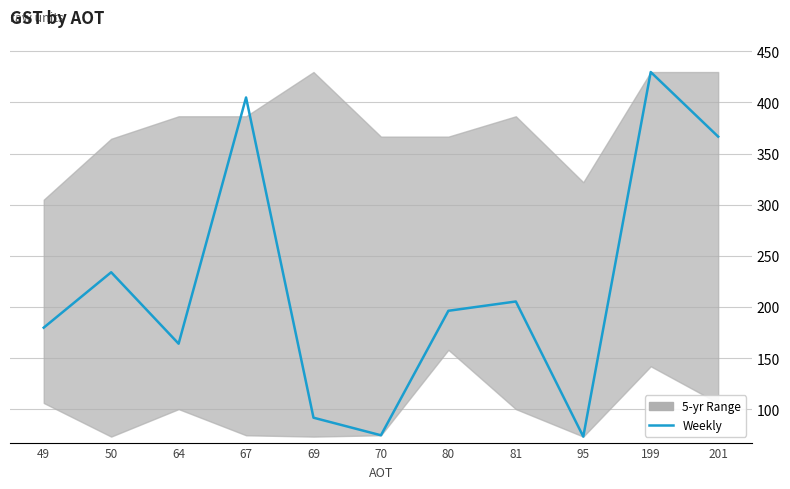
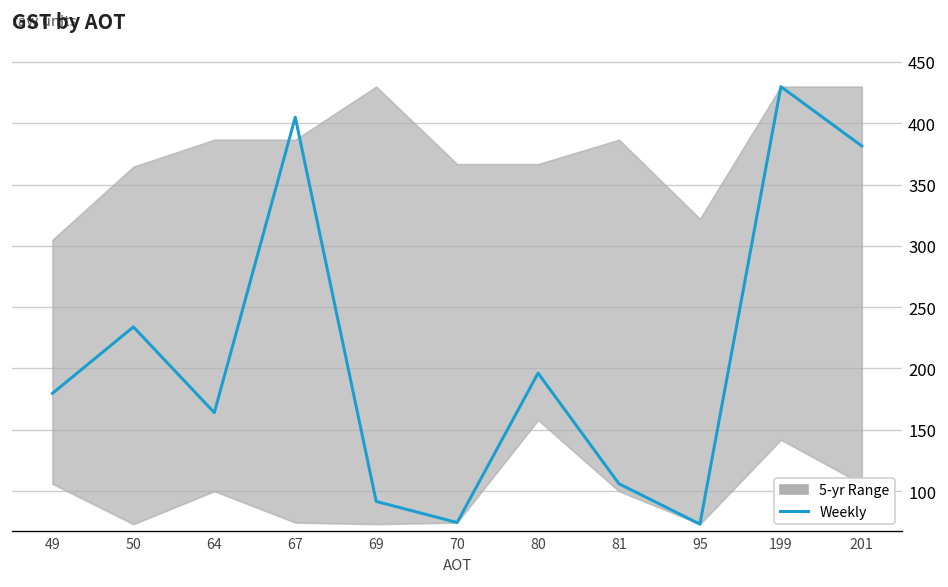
  {
    "Weekly": {
      "49": 180,
      "50": 234,
      "64": 164,
      "67": 405,
      "69": 92,
      "70": 74,
      "80": 196,
-     "81": 205,
+     "81": 106,
      "95": 73,
-     "201": 367
+     "201": 381
    }
  }
